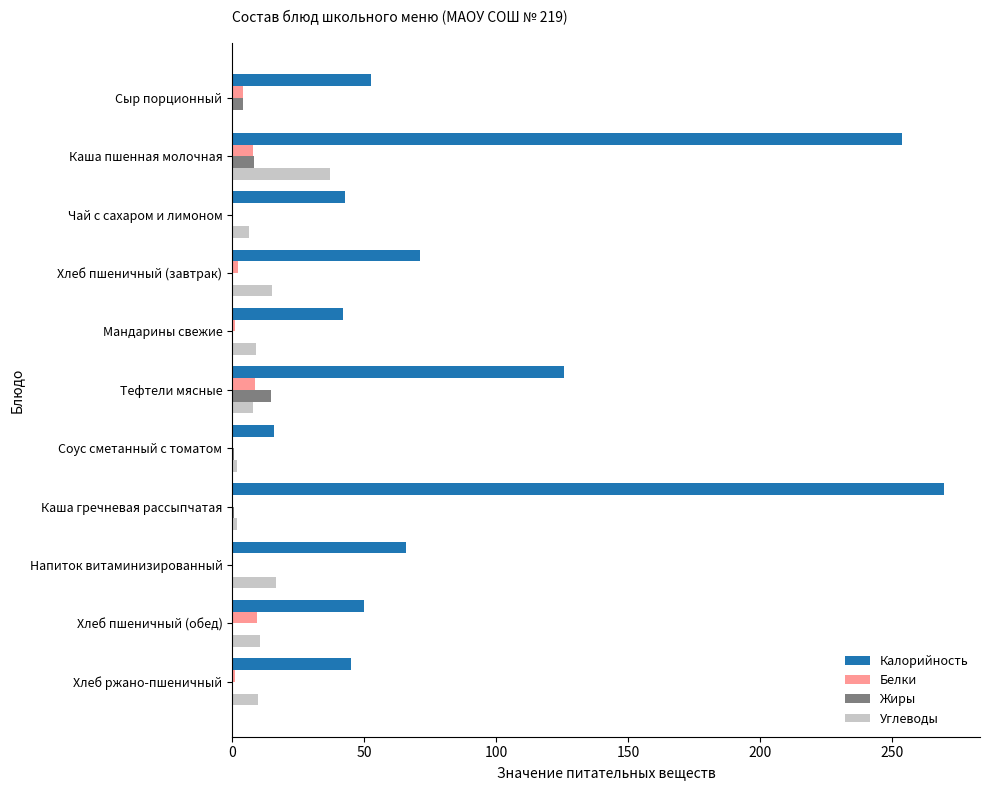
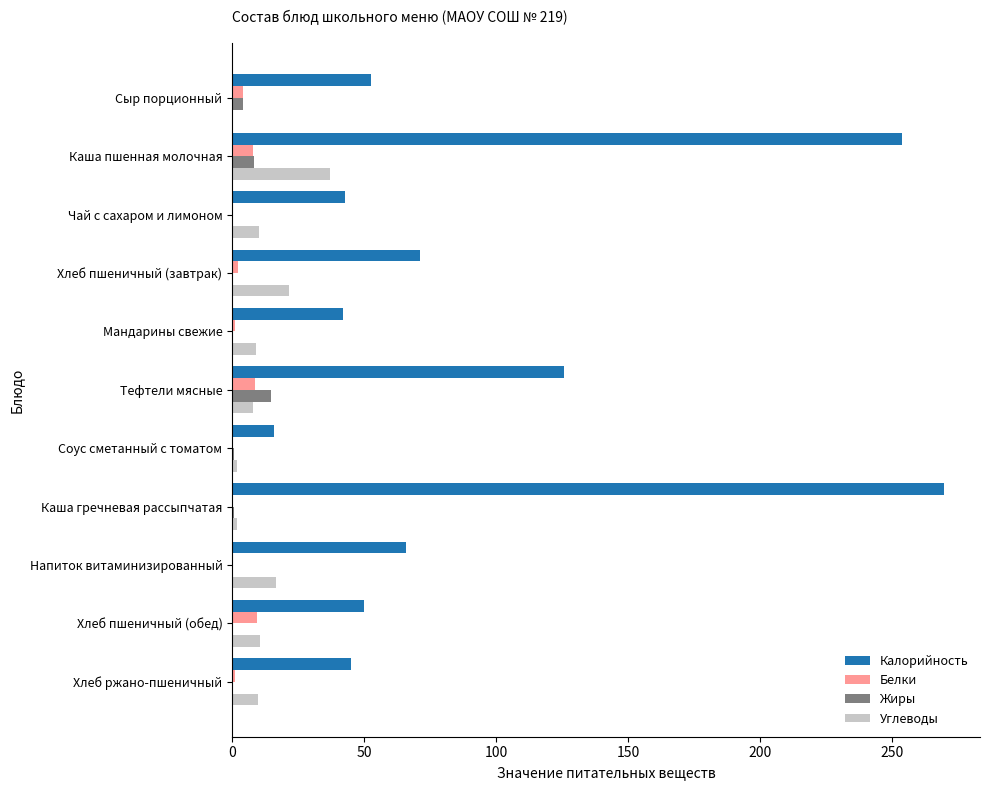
  {
    "Калорийность": {
      "Сыр порционный": 53,
      "Каша пшенная молочная": 254,
      "Чай с сахаром и лимоном": 43,
      "Хлеб пшеничный (завтрак)": 71,
      "Мандарины свежие": 42,
      "Тефтели мясные": 126,
      "Соус сметанный с томатом": 16,
      "Каша гречневая рассыпчатая": 270,
      "Напиток витаминизированный": 66,
      "Хлеб пшеничный (обед)": 50,
      "Хлеб ржано-пшеничный": 45
    },
    "Белки": {
      "Сыр порционный": 4,
      "Каша пшенная молочная": 8,
      "Хлеб пшеничный (завтрак)": 2,
      "Мандарины свежие": 1,
      "Тефтели мясные": 9,
      "Напиток витаминизированный": 0,
      "Хлеб пшеничный (обед)": 9
    },
    "Жиры": {
      "Сыр порционный": 4,
      "Каша пшенная молочная": 8,
      "Тефтели мясные": 15,
      "Напиток витаминизированный": 0
    },
    "Углеводы": {
      "Сыр порционный": 0,
      "Каша пшенная молочная": 37,
-     "Чай с сахаром и лимоном": 6,
-     "Хлеб пшеничный (завтрак)": 15,
+     "Чай с сахаром и лимоном": 10,
+     "Хлеб пшеничный (завтрак)": 22,
      "Мандарины свежие": 9,
      "Тефтели мясные": 8,
      "Соус сметанный с томатом": 2,
      "Каша гречневая рассыпчатая": 2,
      "Напиток витаминизированный": 16,
      "Хлеб пшеничный (обед)": 10,
      "Хлеб ржано-пшеничный": 10
    }
  }
